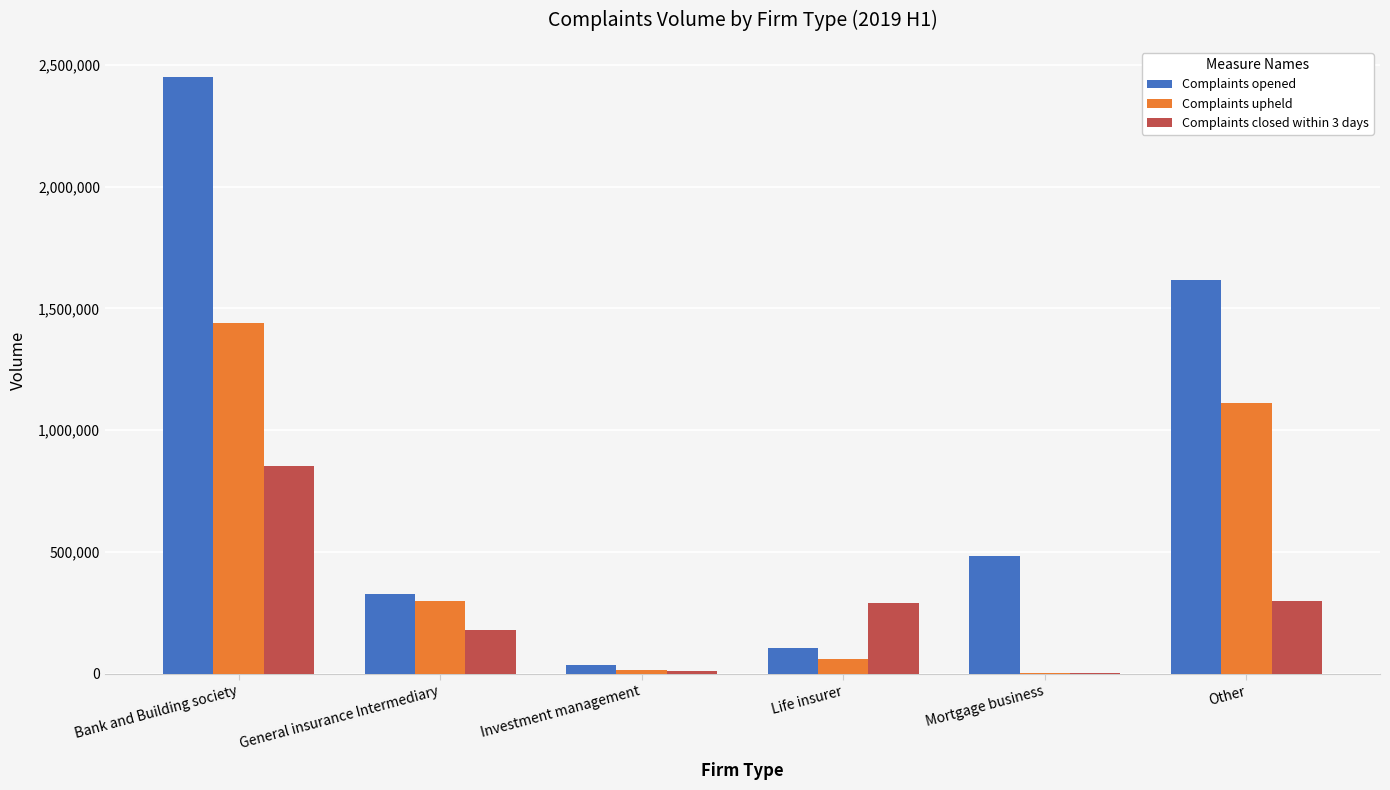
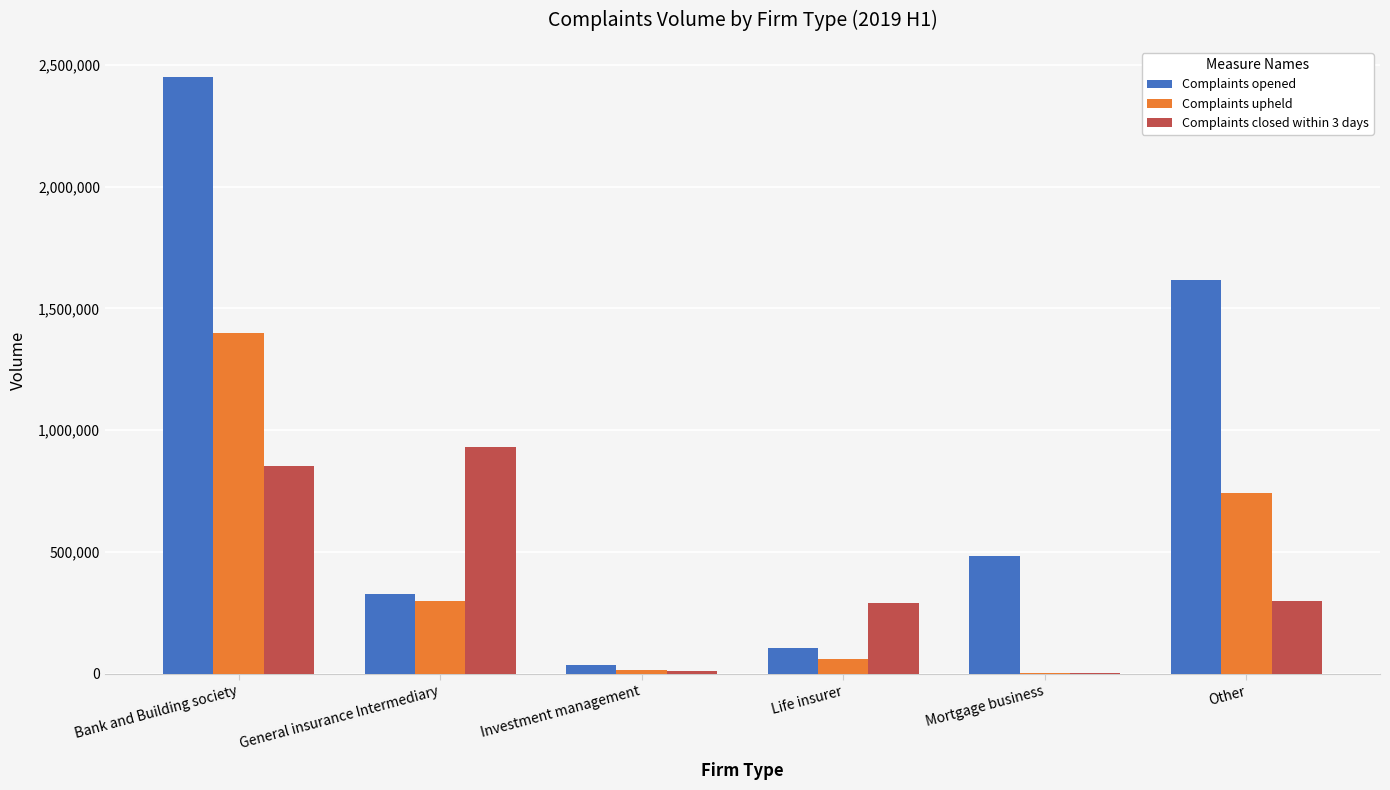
  {
    "Complaints opened": {
      "Bank and Building society": "2,450,000",
      "General insurance Intermediary": "330,000",
      "Investment management": "40,000",
      "Life insurer": "110,000",
      "Mortgage business": "490,000",
      "Other": "1,620,000"
    },
    "Complaints upheld": {
-     "Bank and Building society": "1,440,000",
+     "Bank and Building society": "1,400,000",
      "General insurance Intermediary": "300,000",
      "Investment management": "20,000",
      "Life insurer": "60,000",
-     "Other": "1,110,000"
+     "Other": "740,000"
    },
    "Complaints closed within 3 days": {
      "Bank and Building society": "850,000",
-     "General insurance Intermediary": "180,000",
+     "General insurance Intermediary": "930,000",
      "Investment management": "10,000",
      "Life insurer": "290,000",
      "Other": "300,000"
    }
  }
